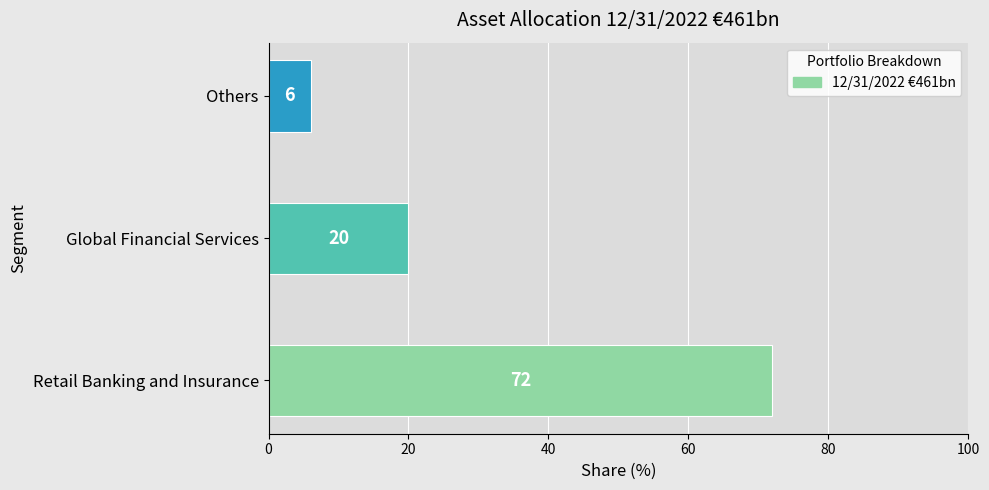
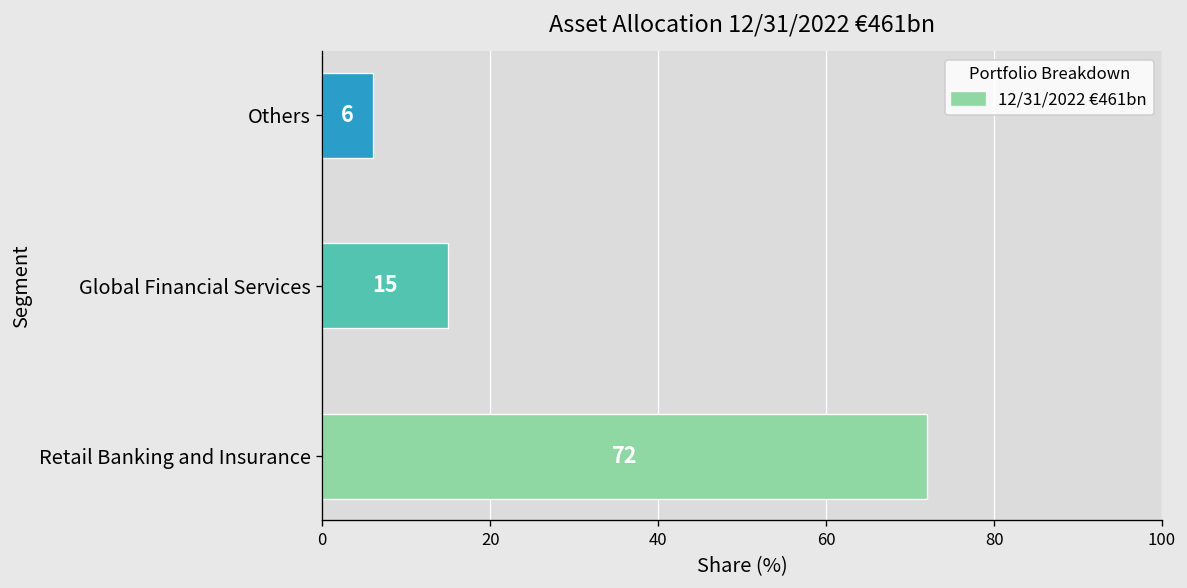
  {
    "Others": 6,
-   "Global Financial Services": 20,
+   "Global Financial Services": 15,
    "Retail Banking and Insurance": 72
  }
